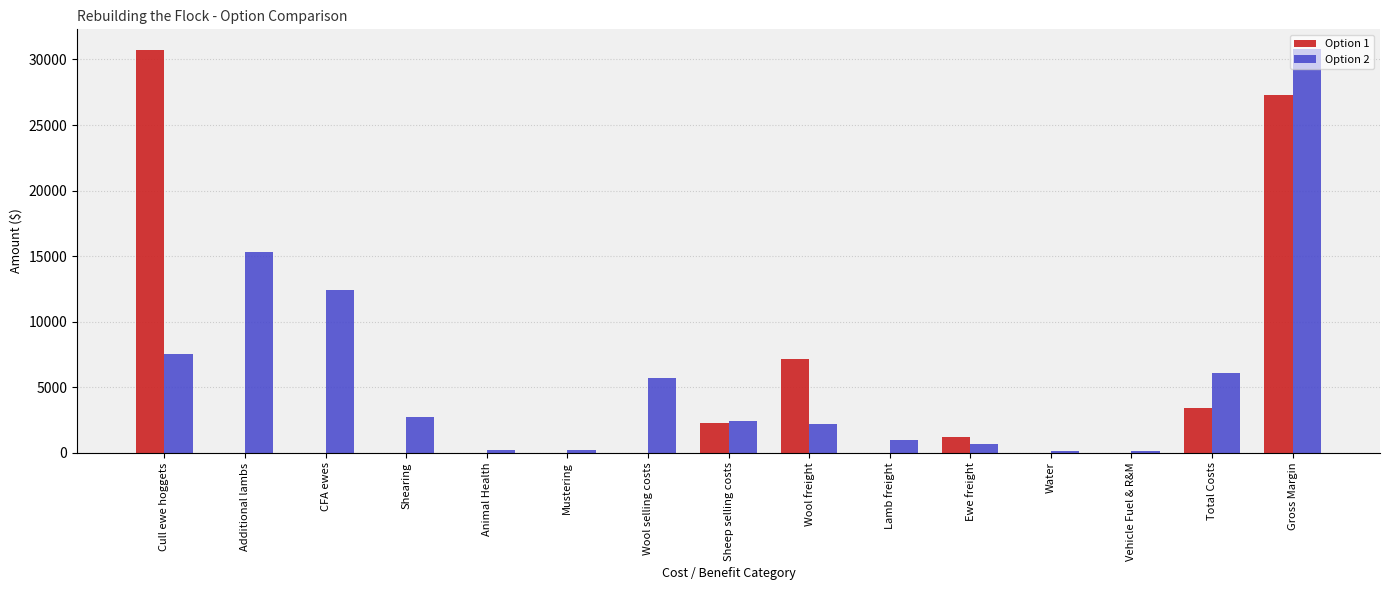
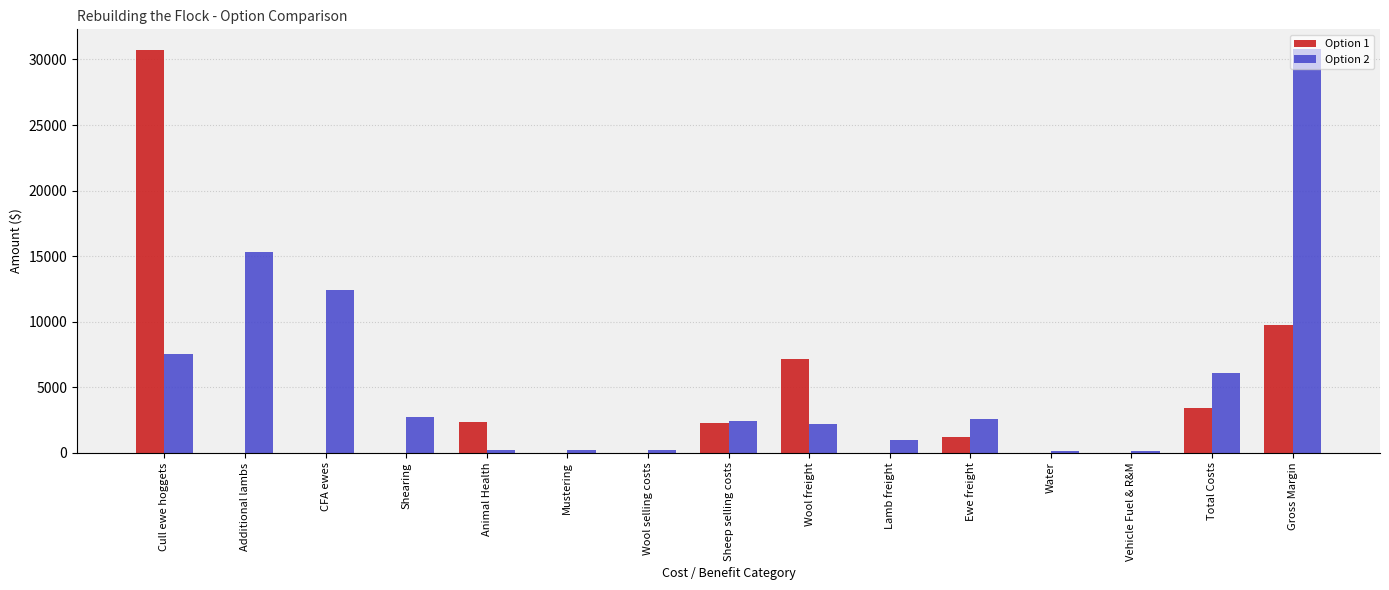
  {
    "Option 1": {
      "Cull ewe hoggets": 30800,
      "Additional lambs": 0,
      "CFA ewes": 0,
      "Shearing": 0,
-     "Animal Health": 0,
+     "Animal Health": 2400,
      "Mustering": 0,
      "Wool selling costs": 0,
      "Sheep selling costs": 2300,
      "Wool freight": 7100,
      "Lamb freight": 0,
      "Ewe freight": 1200,
      "Water": 0,
      "Vehicle Fuel & R&M": 0,
      "Total Costs": 3400,
-     "Gross Margin": 27300
+     "Gross Margin": 9700
    },
    "Option 2": {
      "Cull ewe hoggets": 7500,
      "Additional lambs": 15300,
      "CFA ewes": 12400,
      "Shearing": 2700,
      "Mustering": 200,
-     "Wool selling costs": 5700,
+     "Wool selling costs": 200,
      "Sheep selling costs": 2500,
      "Wool freight": 2200,
      "Lamb freight": 1000,
-     "Ewe freight": 700,
+     "Ewe freight": 2600,
      "Total Costs": 6100
    }
  }
